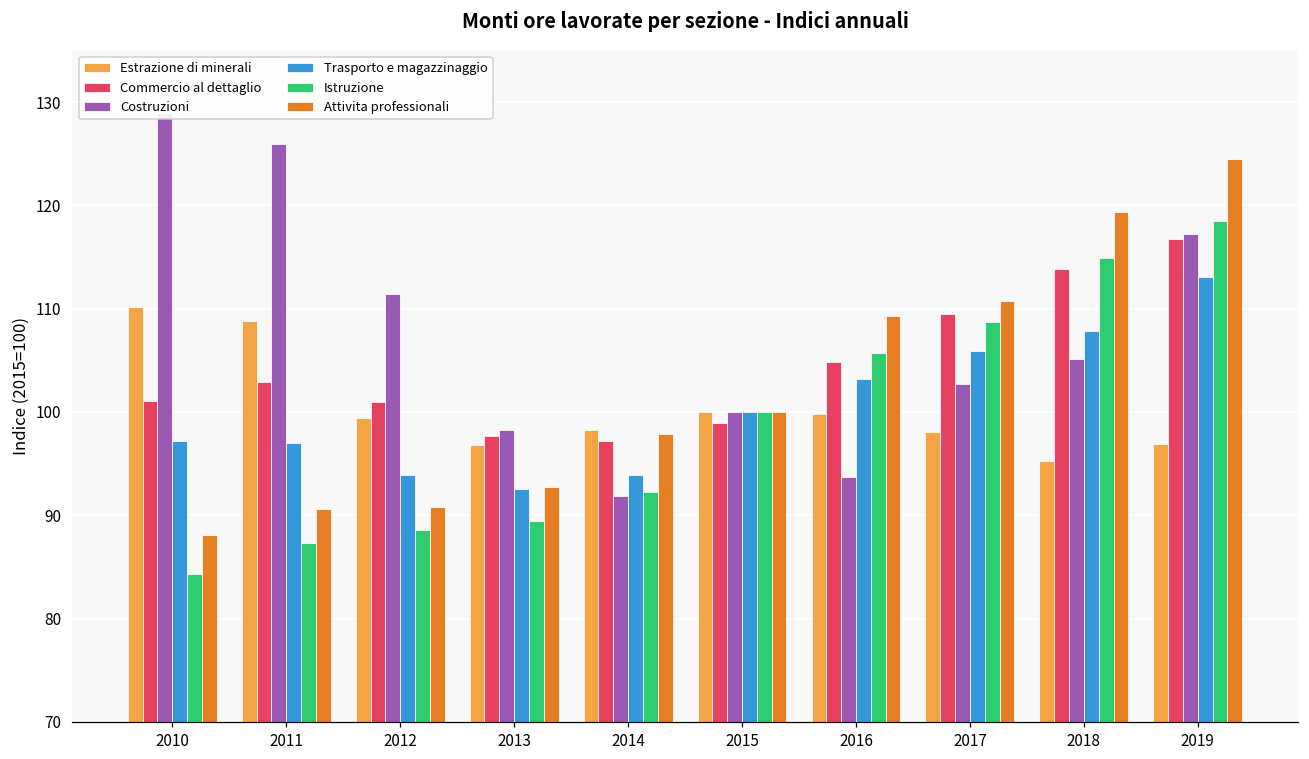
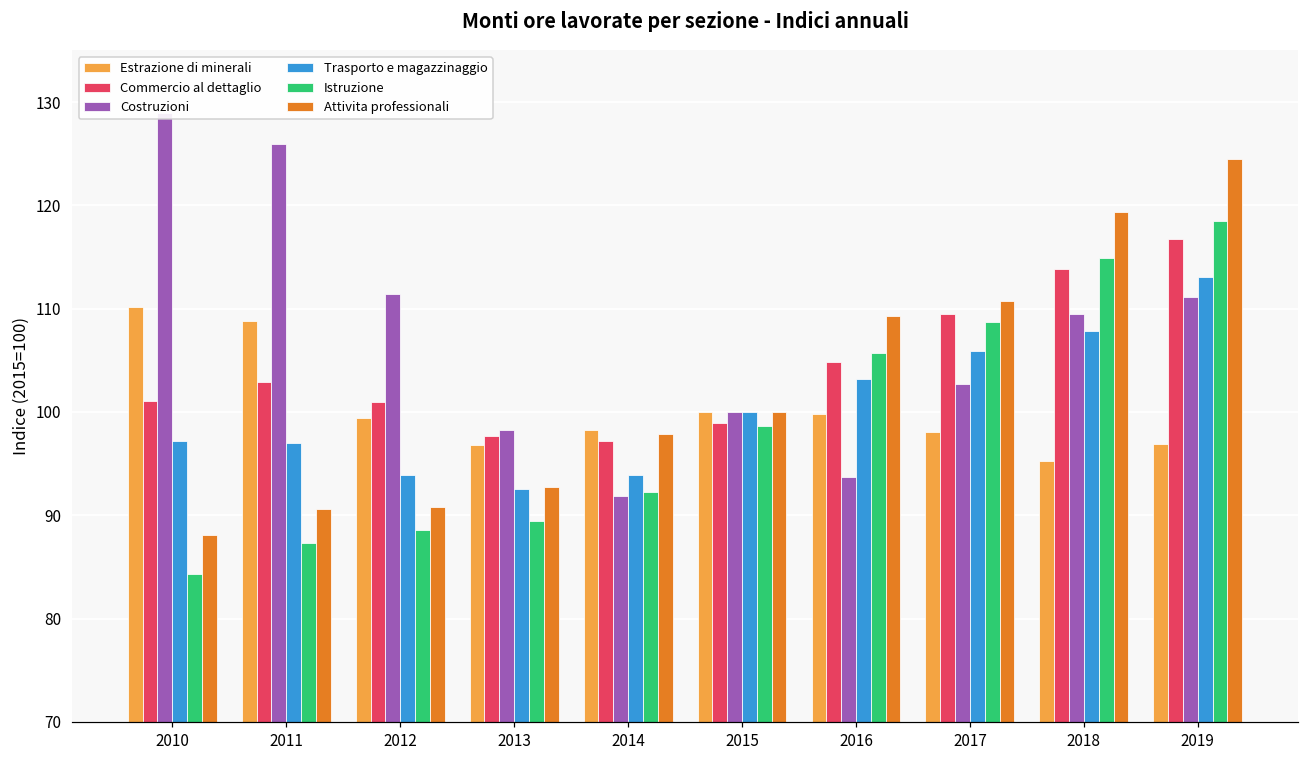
  {
    "Commercio al dettaglio": {
      "2010": 101,
      "2011": 103,
      "2012": 101,
      "2013": 98,
      "2014": 97,
      "2015": 99,
      "2016": 105,
      "2017": 110,
      "2018": 114,
      "2019": 117
    },
    "Costruzioni": {
      "2011": 126,
      "2012": 111,
      "2013": 98,
      "2014": 92,
      "2015": 100,
      "2016": 94,
      "2017": 103,
-     "2018": 105,
-     "2019": 117
+     "2018": 110,
+     "2019": 111
    },
    "Trasporto e magazzinaggio": {
      "2010": 97,
      "2011": 97,
      "2012": 94,
      "2013": 93,
      "2014": 94,
      "2015": 100,
      "2016": 103,
      "2017": 106,
      "2018": 108,
      "2019": 113
    },
    "Istruzione": {
      "2010": 84,
      "2011": 87,
      "2012": 89,
      "2013": 89,
      "2014": 92,
-     "2015": 100,
+     "2015": 99,
      "2016": 106,
      "2017": 109,
      "2018": 115,
      "2019": 119
    }
  }
